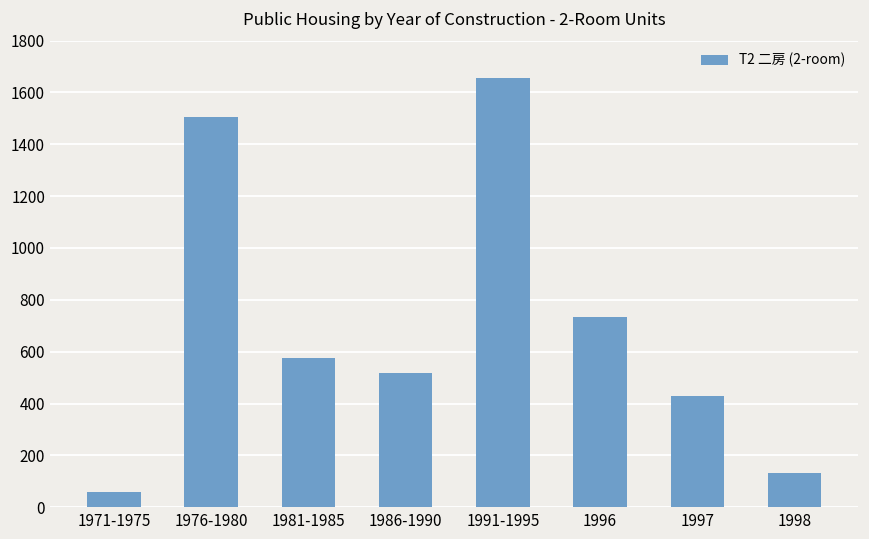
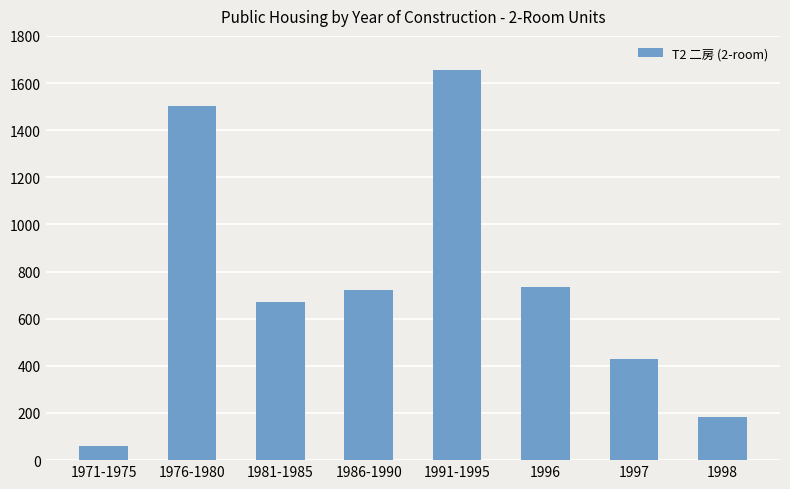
  {
    "1971-1975": 60,
    "1976-1980": 1500,
-   "1981-1985": 580,
-   "1986-1990": 520,
+   "1981-1985": 670,
+   "1986-1990": 720,
    "1991-1995": 1660,
    "1996": 740,
    "1997": 430,
-   "1998": 130
+   "1998": 180
  }
